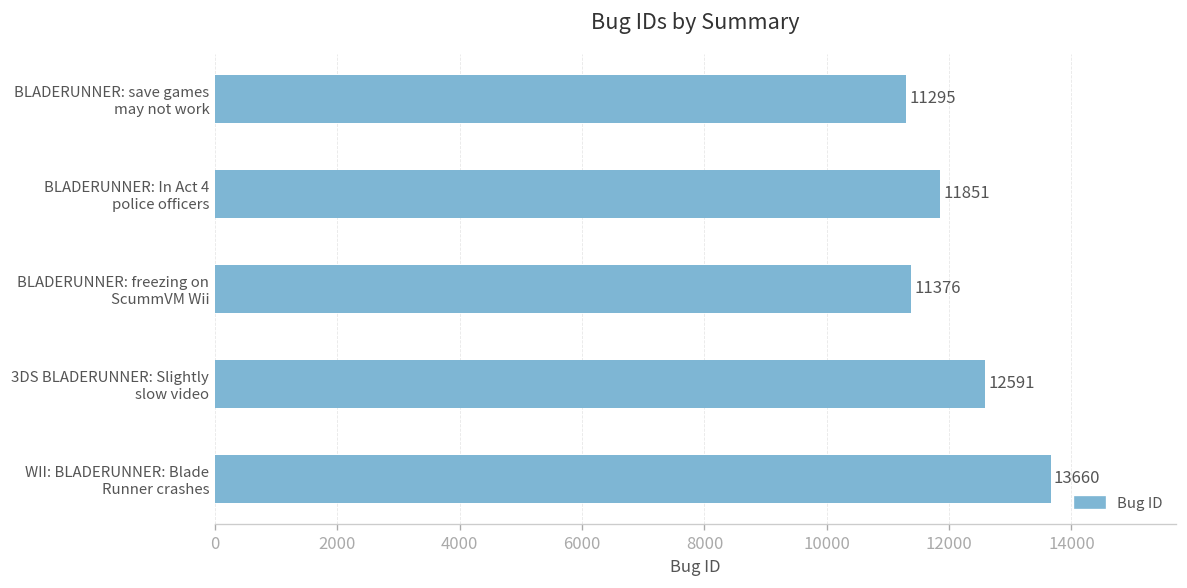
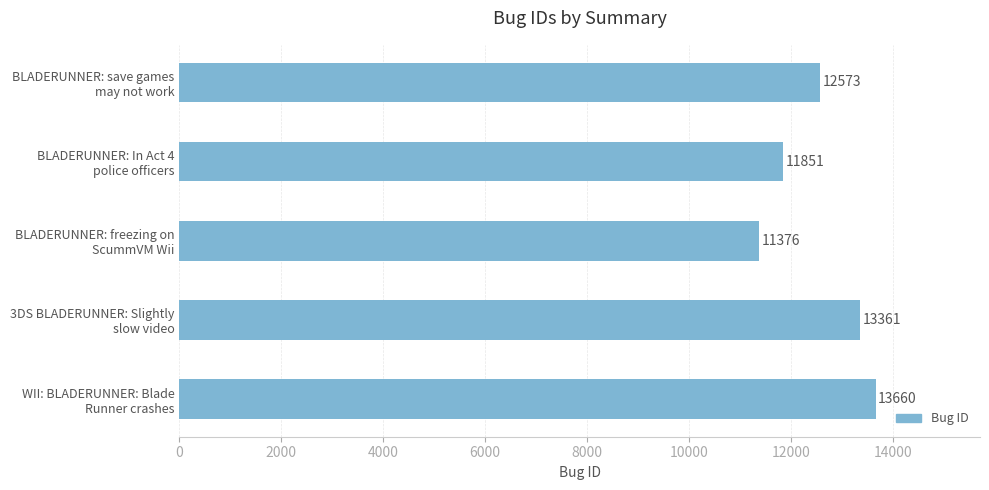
  {
-   "BLADERUNNER: save games may not work": 11295,
+   "BLADERUNNER: save games may not work": 12573,
    "BLADERUNNER: In Act 4 police officers": 11851,
    "BLADERUNNER: freezing on ScummVM Wii": 11376,
-   "3DS BLADERUNNER: Slightly slow video": 12591,
+   "3DS BLADERUNNER: Slightly slow video": 13361,
    "WII: BLADERUNNER: Blade Runner crashes": 13660
  }
